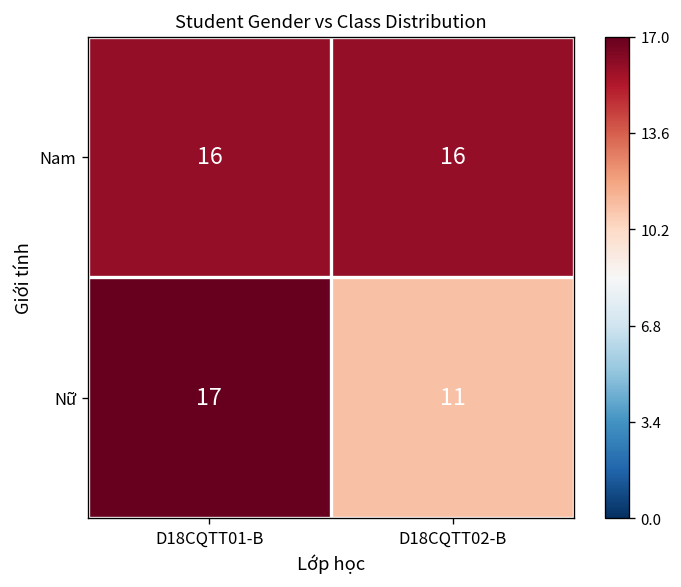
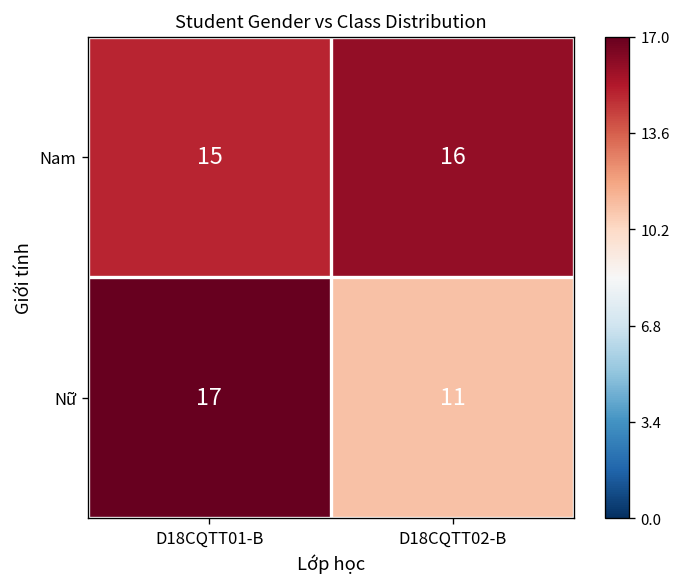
  {
    "Nam": {
-     "D18CQTT01-B": 16,
+     "D18CQTT01-B": 15,
      "D18CQTT02-B": 16
    },
    "Nữ": {
      "D18CQTT01-B": 17,
      "D18CQTT02-B": 11
    }
  }
